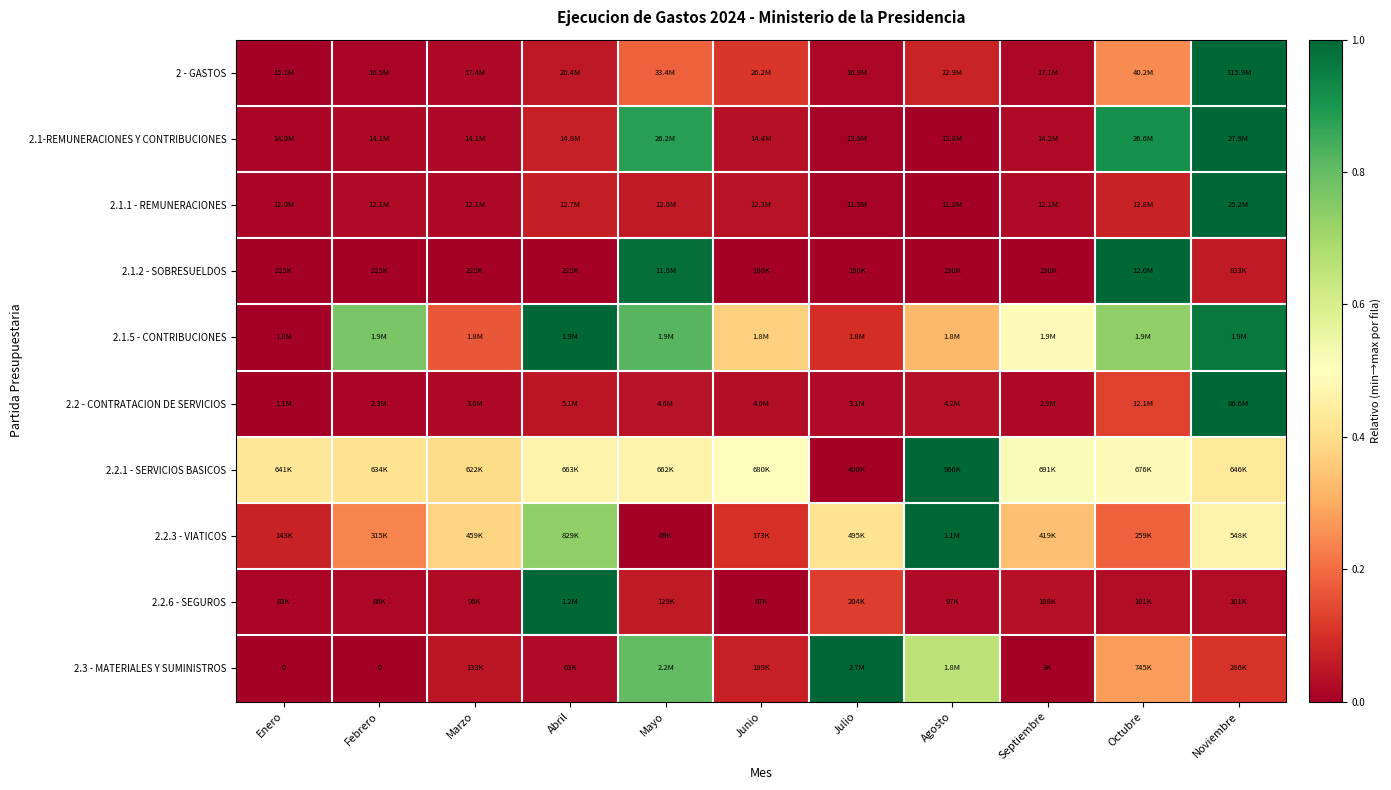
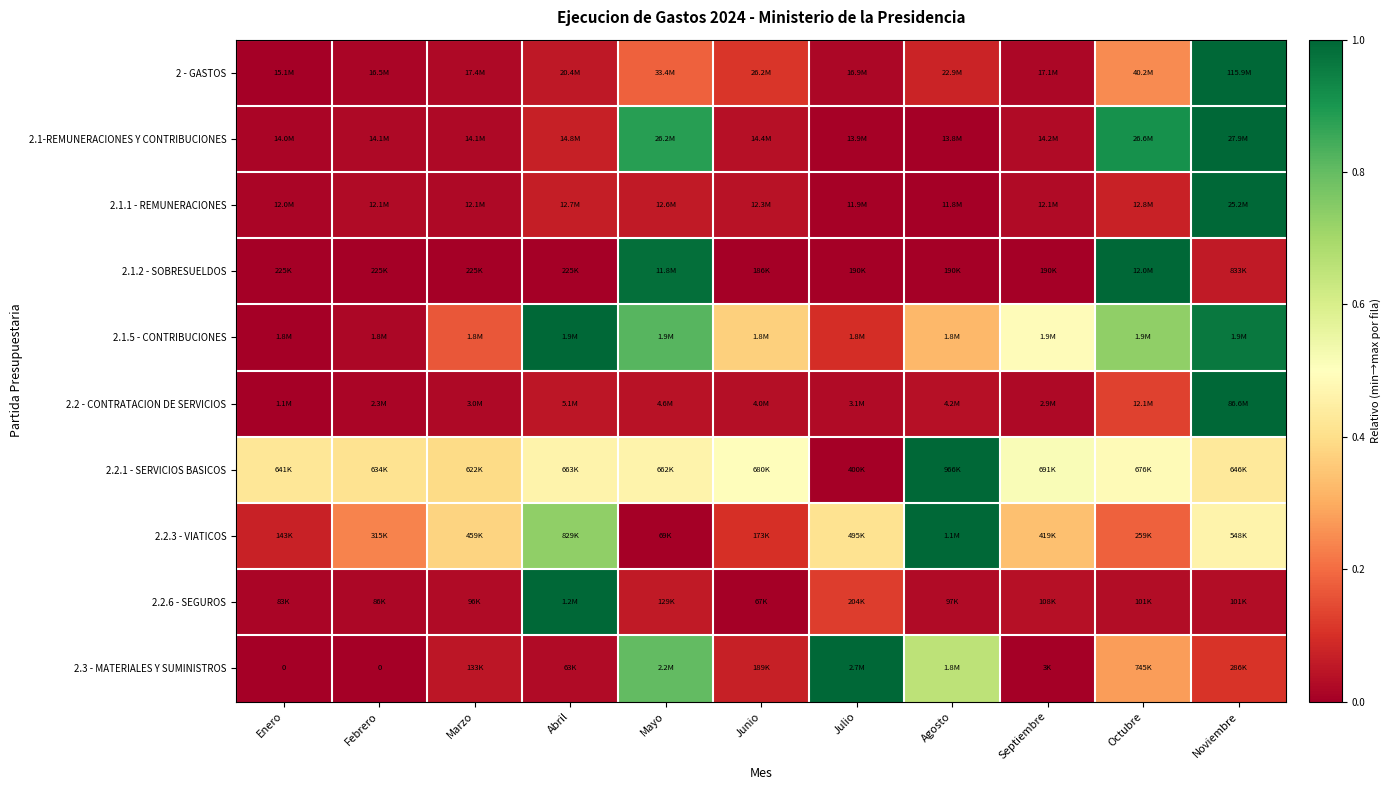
  {
    "2 - GASTOS": {
      "Enero": "15.1M",
      "Febrero": "16.5M",
      "Marzo": "17.4M",
      "Abril": "20.4M",
      "Mayo": "33.4M",
      "Junio": "26.2M",
      "Julio": "16.9M",
      "Agosto": "22.9M",
      "Septiembre": "17.1M",
      "Octubre": "40.2M",
      "Noviembre": "115.9M"
    },
    "2.1-REMUNERACIONES Y CONTRIBUCIONES": {
      "Enero": "14.0M",
      "Febrero": "14.1M",
      "Marzo": "14.1M",
      "Abril": "14.8M",
      "Mayo": "26.2M",
      "Junio": "14.4M",
      "Julio": "13.9M",
      "Agosto": "13.8M",
      "Septiembre": "14.2M",
      "Octubre": "26.6M",
      "Noviembre": "27.9M"
    },
    "2.1.1 - REMUNERACIONES": {
      "Enero": "12.0M",
      "Febrero": "12.1M",
      "Marzo": "12.1M",
      "Abril": "12.7M",
      "Mayo": "12.6M",
      "Junio": "12.3M",
      "Julio": "11.9M",
      "Agosto": "11.8M",
      "Septiembre": "12.1M",
      "Octubre": "12.8M",
      "Noviembre": "25.2M"
    },
    "2.1.2 - SOBRESUELDOS": {
      "Enero": "225K",
      "Febrero": "225K",
      "Marzo": "225K",
      "Abril": "225K",
      "Mayo": "11.8M",
      "Junio": "186K",
      "Julio": "190K",
      "Agosto": "190K",
      "Septiembre": "190K",
      "Octubre": "12.0M",
      "Noviembre": "833K"
    },
    "2.1.5 - CONTRIBUCIONES": {
      "Enero": "1.8M",
-     "Febrero": "1.9M",
+     "Febrero": "1.8M",
      "Marzo": "1.8M",
      "Abril": "1.9M",
      "Mayo": "1.9M",
      "Junio": "1.8M",
      "Julio": "1.8M",
      "Agosto": "1.8M",
      "Septiembre": "1.9M",
      "Octubre": "1.9M",
      "Noviembre": "1.9M"
    },
    "2.2 - CONTRATACION DE SERVICIOS": {
      "Enero": "1.1M",
      "Febrero": "2.3M",
      "Marzo": "3.0M",
      "Abril": "5.1M",
      "Mayo": "4.6M",
      "Junio": "4.0M",
      "Julio": "3.1M",
      "Agosto": "4.2M",
      "Septiembre": "2.9M",
      "Octubre": "12.1M",
      "Noviembre": "86.6M"
    },
    "2.2.1 - SERVICIOS BASICOS": {
      "Enero": "641K",
      "Febrero": "634K",
      "Marzo": "622K",
      "Abril": "663K",
      "Mayo": "662K",
      "Junio": "680K",
      "Julio": "400K",
      "Agosto": "966K",
      "Septiembre": "691K",
      "Octubre": "676K",
      "Noviembre": "646K"
    },
    "2.2.3 - VIATICOS": {
      "Enero": "143K",
      "Febrero": "315K",
      "Marzo": "459K",
      "Abril": "829K",
      "Mayo": "69K",
      "Junio": "173K",
      "Julio": "495K",
      "Agosto": "1.1M",
      "Septiembre": "419K",
      "Octubre": "259K",
      "Noviembre": "548K"
    },
    "2.2.6 - SEGUROS": {
      "Enero": "83K",
      "Febrero": "86K",
      "Marzo": "96K",
      "Abril": "1.2M",
      "Mayo": "129K",
      "Junio": "67K",
      "Julio": "204K",
      "Agosto": "97K",
      "Septiembre": "108K",
      "Octubre": "101K",
      "Noviembre": "101K"
    },
    "2.3 - MATERIALES Y SUMINISTROS": {
      "Enero": "0",
      "Febrero": "0",
      "Marzo": "133K",
      "Abril": "63K",
      "Mayo": "2.2M",
      "Junio": "189K",
      "Julio": "2.7M",
      "Agosto": "1.8M",
      "Septiembre": "3K",
      "Octubre": "745K",
      "Noviembre": "286K"
    }
  }
